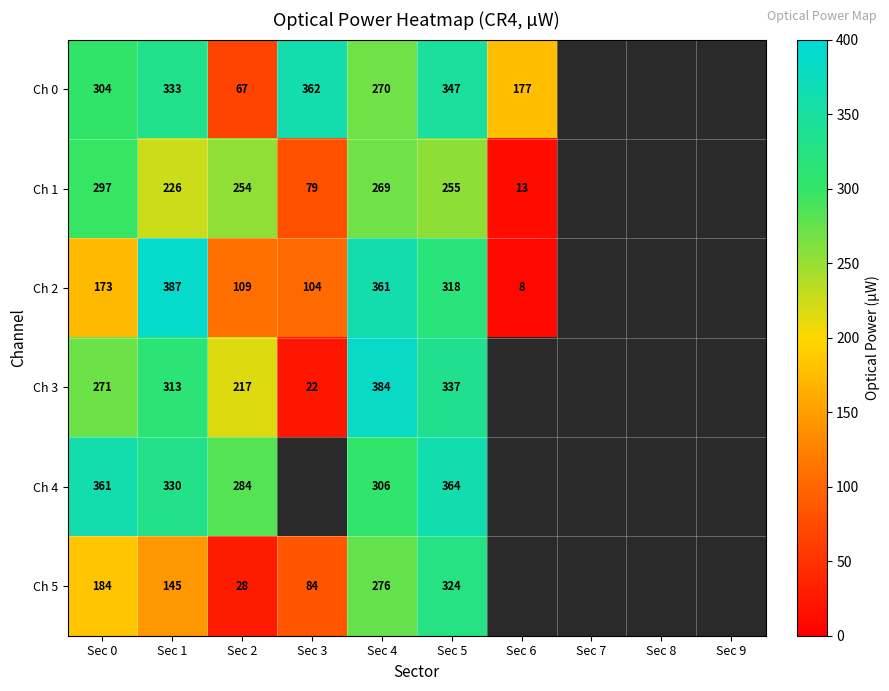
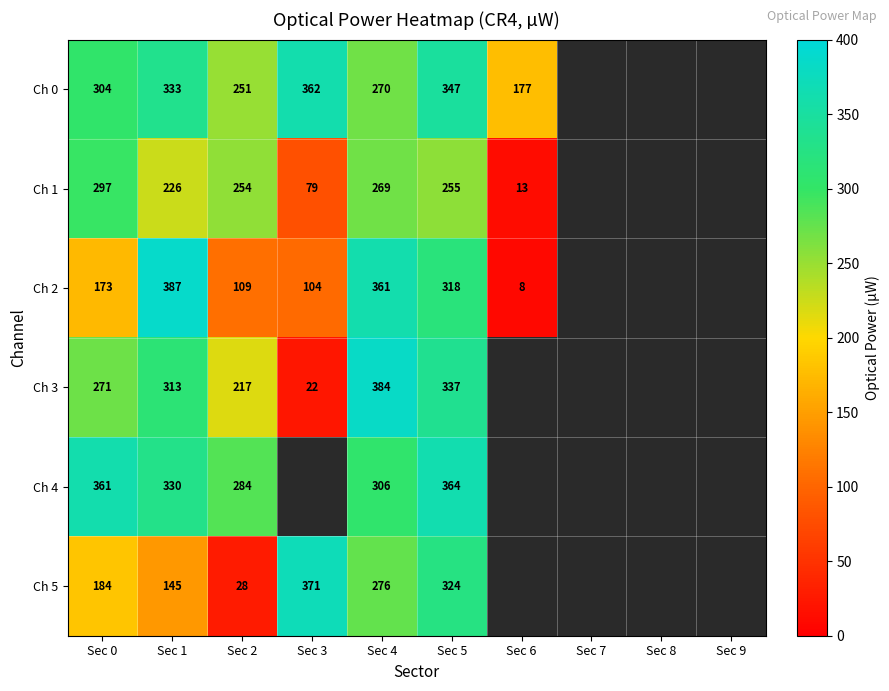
  {
    "Ch 0": {
      "Sec 0": 304,
      "Sec 1": 333,
-     "Sec 2": 67,
+     "Sec 2": 251,
      "Sec 3": 362,
      "Sec 4": 270,
      "Sec 5": 347,
      "Sec 6": 177
    },
    "Ch 1": {
      "Sec 0": 297,
      "Sec 1": 226,
      "Sec 2": 254,
      "Sec 3": 79,
      "Sec 4": 269,
      "Sec 5": 255,
      "Sec 6": 13
    },
    "Ch 2": {
      "Sec 0": 173,
      "Sec 1": 387,
      "Sec 2": 109,
      "Sec 3": 104,
      "Sec 4": 361,
      "Sec 5": 318,
      "Sec 6": 8
    },
    "Ch 3": {
      "Sec 0": 271,
      "Sec 1": 313,
      "Sec 2": 217,
      "Sec 3": 22,
      "Sec 4": 384,
      "Sec 5": 337
    },
    "Ch 4": {
      "Sec 0": 361,
      "Sec 1": 330,
      "Sec 2": 284,
      "Sec 4": 306,
      "Sec 5": 364
    },
    "Ch 5": {
      "Sec 0": 184,
      "Sec 1": 145,
      "Sec 2": 28,
-     "Sec 3": 84,
+     "Sec 3": 371,
      "Sec 4": 276,
      "Sec 5": 324
    }
  }
